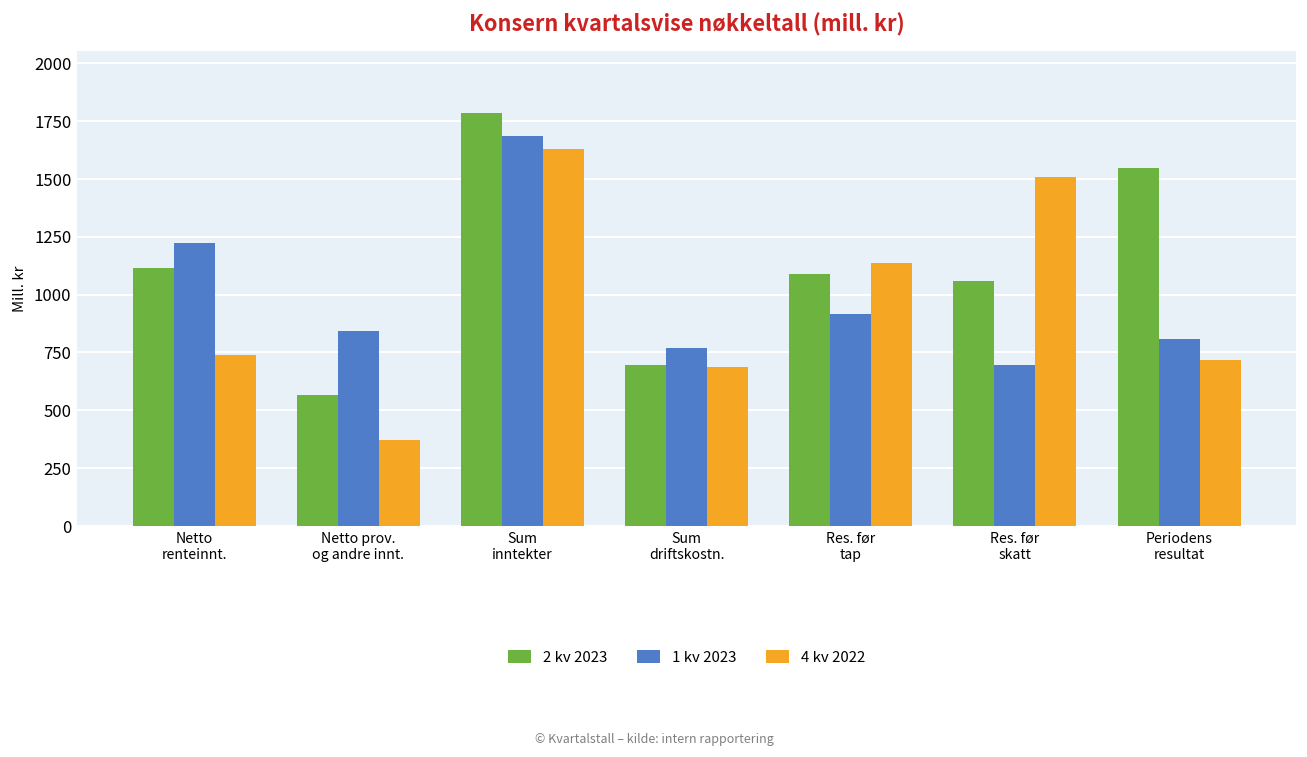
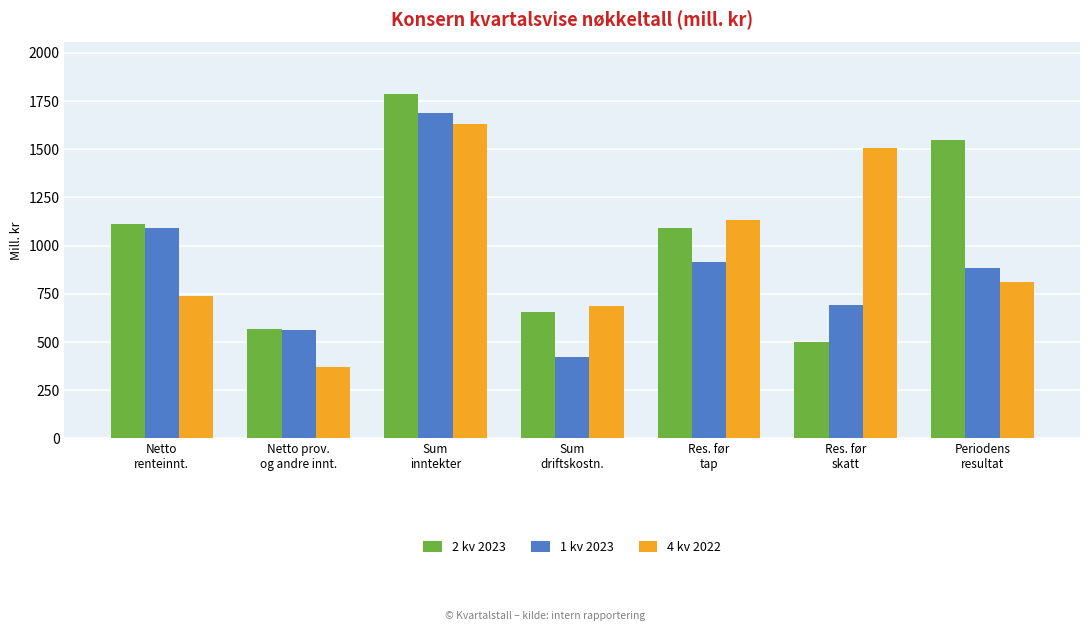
  {
    "2 kv 2023": {
      "Netto renteinnt.": 1110,
      "Netto prov. og andre innt.": 570,
      "Sum inntekter": 1790,
-     "Sum driftskostn.": 700,
+     "Sum driftskostn.": 650,
      "Res. før tap": 1090,
-     "Res. før skatt": 1060,
+     "Res. før skatt": 500,
      "Periodens resultat": 1550
    },
    "1 kv 2023": {
-     "Netto renteinnt.": 1220,
-     "Netto prov. og andre innt.": 840,
+     "Netto renteinnt.": 1090,
+     "Netto prov. og andre innt.": 560,
      "Sum inntekter": 1690,
-     "Sum driftskostn.": 770,
+     "Sum driftskostn.": 420,
      "Res. før tap": 920,
      "Res. før skatt": 690,
-     "Periodens resultat": 810
+     "Periodens resultat": 880
    },
    "4 kv 2022": {
      "Netto renteinnt.": 740,
      "Netto prov. og andre innt.": 370,
      "Sum inntekter": 1630,
      "Sum driftskostn.": 690,
      "Res. før tap": 1140,
      "Res. før skatt": 1510,
-     "Periodens resultat": 720
+     "Periodens resultat": 810
    }
  }
